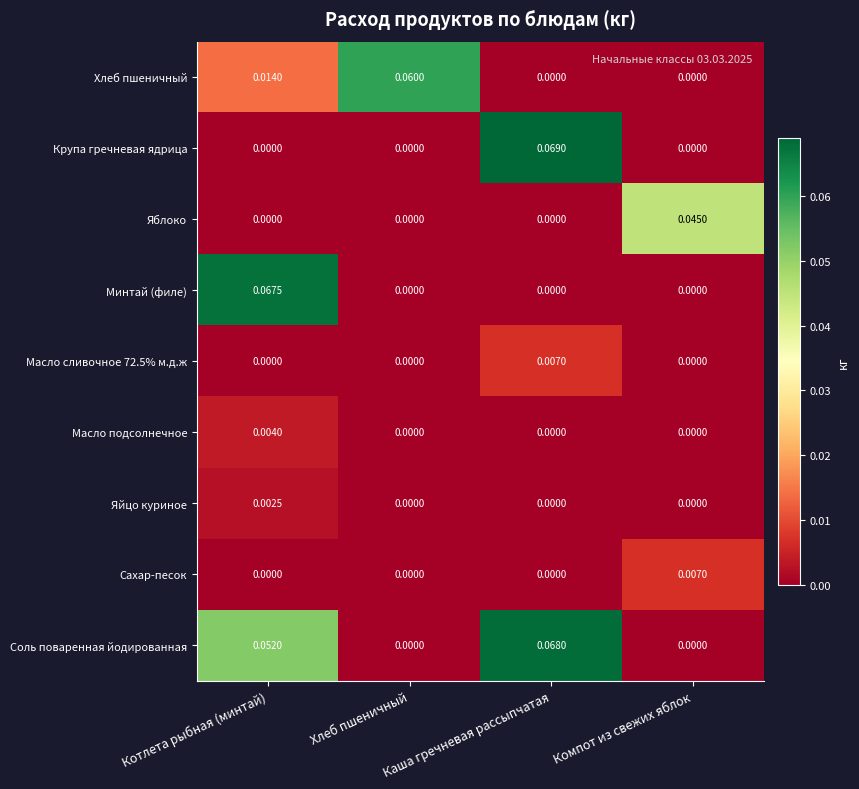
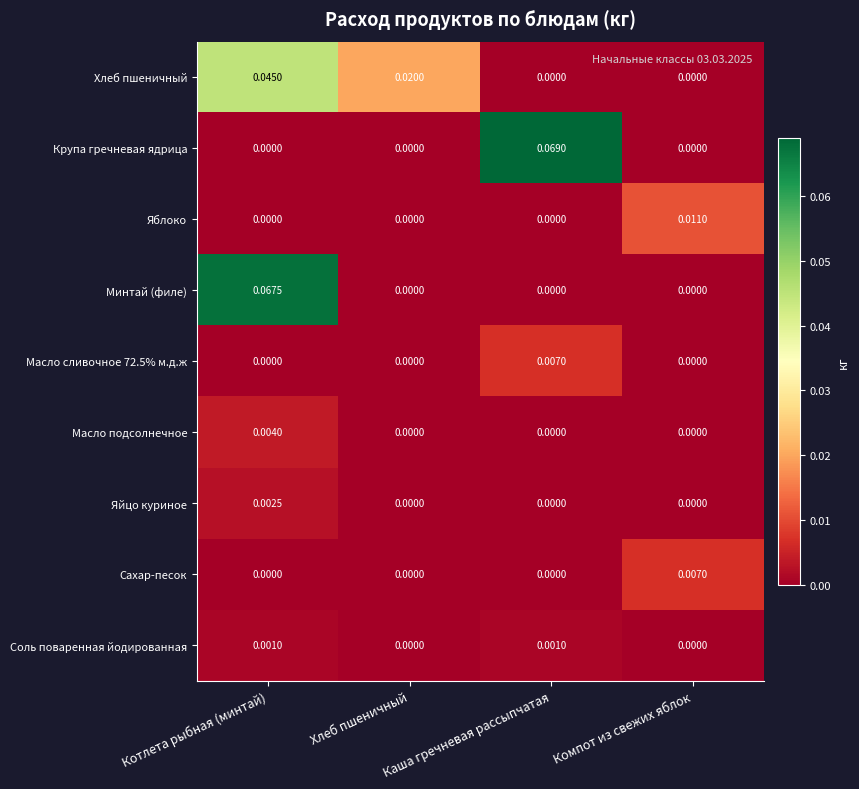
  {
    "Хлеб пшеничный": {
-     "Котлета рыбная (минтай)": 0.0140,
-     "Хлеб пшеничный": 0.0600,
+     "Котлета рыбная (минтай)": 0.0450,
+     "Хлеб пшеничный": 0.0200,
      "Каша гречневая рассыпчатая": 0.0000
    },
    "Крупа гречневая ядрица": {
      "Котлета рыбная (минтай)": 0.0000,
      "Хлеб пшеничный": 0.0000,
      "Каша гречневая рассыпчатая": 0.0690,
      "Компот из свежих яблок": 0.0000
    },
    "Яблоко": {
      "Котлета рыбная (минтай)": 0.0000,
      "Хлеб пшеничный": 0.0000,
      "Каша гречневая рассыпчатая": 0.0000,
-     "Компот из свежих яблок": 0.0450
+     "Компот из свежих яблок": 0.0110
    },
    "Минтай (филе)": {
      "Котлета рыбная (минтай)": 0.0675,
      "Хлеб пшеничный": 0.0000,
      "Каша гречневая рассыпчатая": 0.0000,
      "Компот из свежих яблок": 0.0000
    },
    "Масло сливочное 72.5% м.д.ж": {
      "Котлета рыбная (минтай)": 0.0000,
      "Хлеб пшеничный": 0.0000,
      "Каша гречневая рассыпчатая": 0.0070,
      "Компот из свежих яблок": 0.0000
    },
    "Масло подсолнечное": {
      "Котлета рыбная (минтай)": 0.0040,
      "Хлеб пшеничный": 0.0000,
      "Каша гречневая рассыпчатая": 0.0000,
      "Компот из свежих яблок": 0.0000
    },
    "Яйцо куриное": {
      "Котлета рыбная (минтай)": 0.0025,
      "Хлеб пшеничный": 0.0000,
      "Каша гречневая рассыпчатая": 0.0000,
      "Компот из свежих яблок": 0.0000
    },
    "Сахар-песок": {
      "Котлета рыбная (минтай)": 0.0000,
      "Хлеб пшеничный": 0.0000,
      "Каша гречневая рассыпчатая": 0.0000,
      "Компот из свежих яблок": 0.0070
    },
    "Соль поваренная йодированная": {
-     "Котлета рыбная (минтай)": 0.0520,
+     "Котлета рыбная (минтай)": 0.0010,
      "Хлеб пшеничный": 0.0000,
-     "Каша гречневая рассыпчатая": 0.0680,
+     "Каша гречневая рассыпчатая": 0.0010,
      "Компот из свежих яблок": 0.0000
    }
  }
